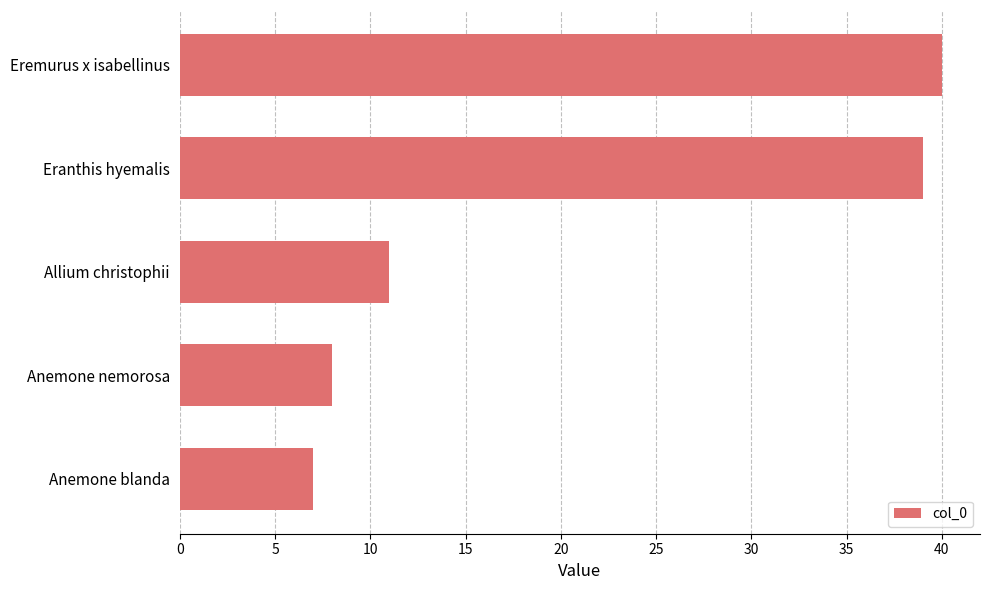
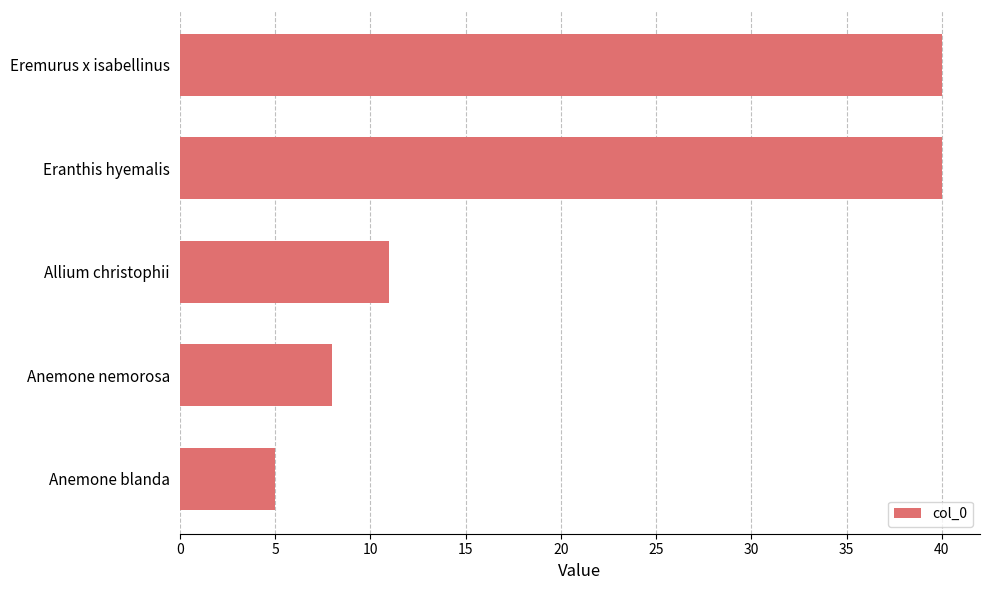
  {
    "Eremurus x isabellinus": 40,
-   "Eranthis hyemalis": 39,
+   "Eranthis hyemalis": 40,
    "Allium christophii": 11,
    "Anemone nemorosa": 8,
-   "Anemone blanda": 7
+   "Anemone blanda": 5
  }
